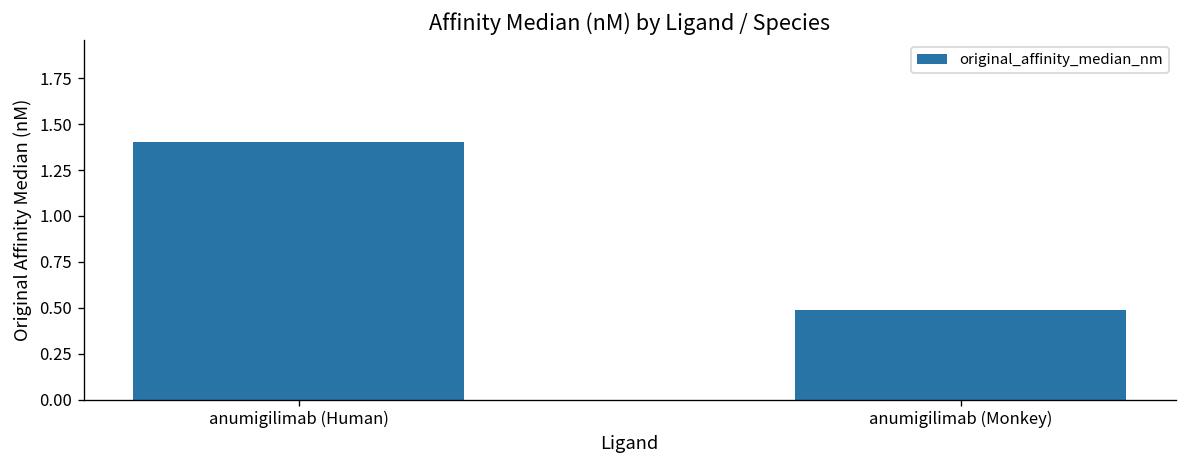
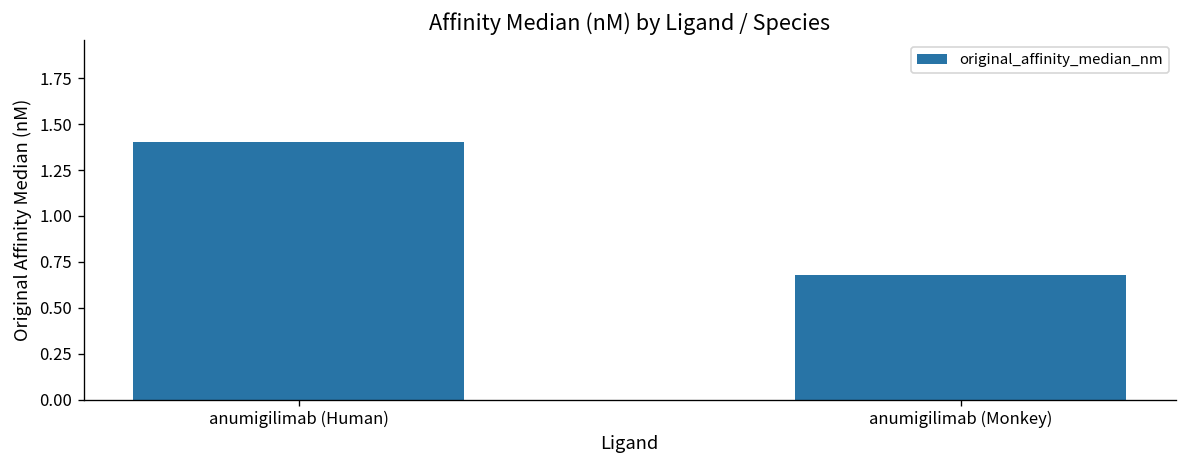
  {
    "anumigilimab (Human)": 1.40,
-   "anumigilimab (Monkey)": 0.49
+   "anumigilimab (Monkey)": 0.68
  }
